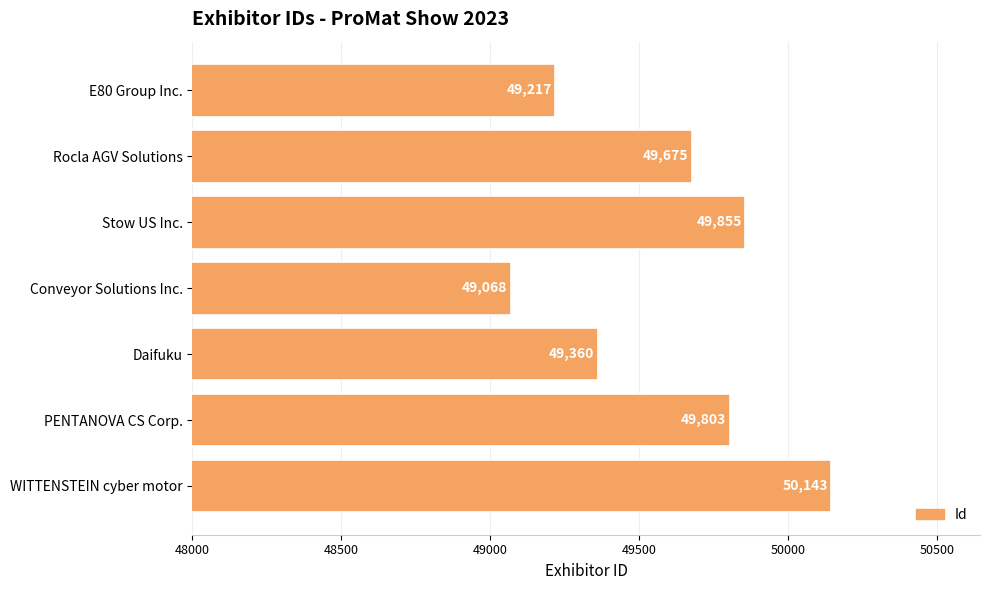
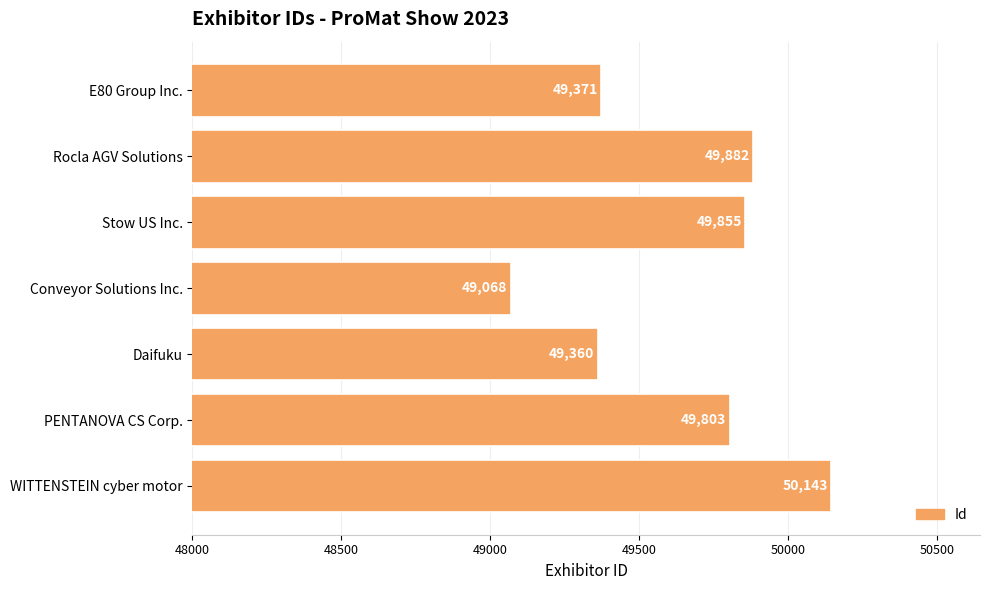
  {
-   "E80 Group Inc.": "49,217",
-   "Rocla AGV Solutions": "49,675",
+   "E80 Group Inc.": "49,371",
+   "Rocla AGV Solutions": "49,882",
    "Stow US Inc.": "49,855",
    "Conveyor Solutions Inc.": "49,068",
    "Daifuku": "49,360",
    "PENTANOVA CS Corp.": "49,803",
    "WITTENSTEIN cyber motor": "50,143"
  }
